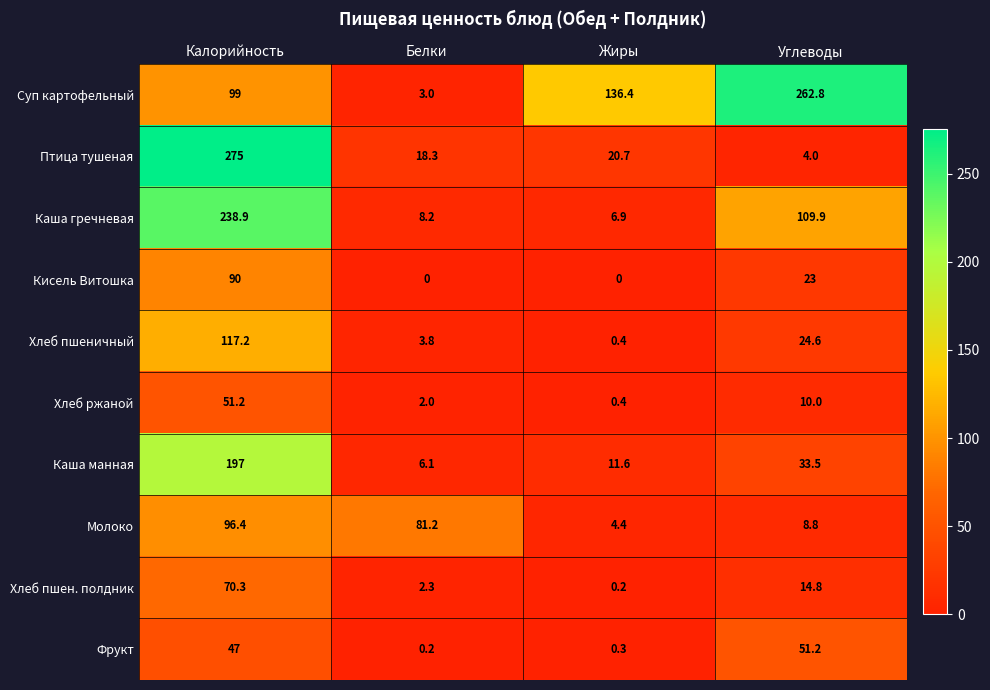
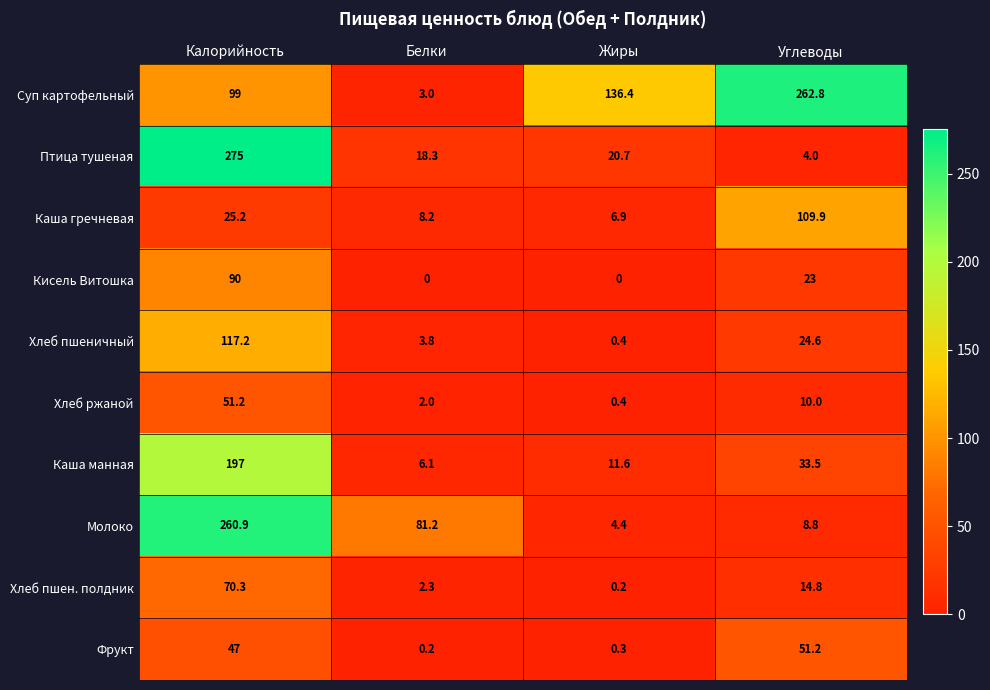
  {
    "Суп картофельный": {
      "Калорийность": 99,
      "Белки": 3.0,
      "Жиры": 136.4,
      "Углеводы": 262.8
    },
    "Птица тушеная": {
      "Калорийность": 275,
      "Белки": 18.3,
      "Жиры": 20.7,
      "Углеводы": 4.0
    },
    "Каша гречневая": {
-     "Калорийность": 238.9,
+     "Калорийность": 25.2,
      "Белки": 8.2,
      "Жиры": 6.9,
      "Углеводы": 109.9
    },
    "Кисель Витошка": {
      "Калорийность": 90,
      "Белки": 0,
      "Жиры": 0,
      "Углеводы": 23
    },
    "Хлеб пшеничный": {
      "Калорийность": 117.2,
      "Белки": 3.8,
      "Жиры": 0.4,
      "Углеводы": 24.6
    },
    "Хлеб ржаной": {
      "Калорийность": 51.2,
      "Белки": 2.0,
      "Жиры": 0.4,
      "Углеводы": 10.0
    },
    "Каша манная": {
      "Калорийность": 197,
      "Белки": 6.1,
      "Жиры": 11.6,
      "Углеводы": 33.5
    },
    "Молоко": {
-     "Калорийность": 96.4,
+     "Калорийность": 260.9,
      "Белки": 81.2,
      "Жиры": 4.4,
      "Углеводы": 8.8
    },
    "Хлеб пшен. полдник": {
      "Калорийность": 70.3,
      "Белки": 2.3,
      "Жиры": 0.2,
      "Углеводы": 14.8
    },
    "Фрукт": {
      "Калорийность": 47,
      "Белки": 0.2,
      "Жиры": 0.3,
      "Углеводы": 51.2
    }
  }
